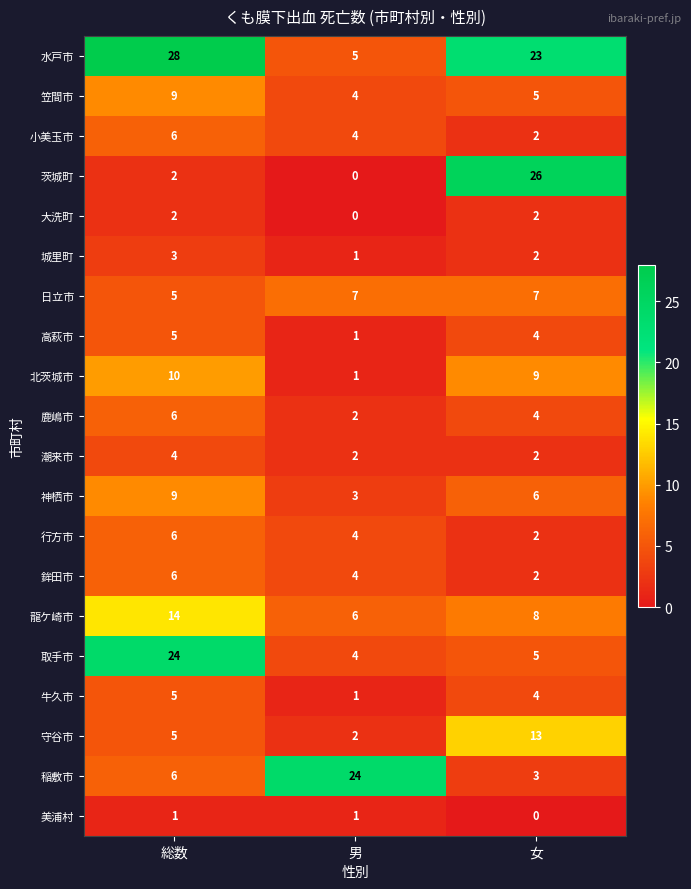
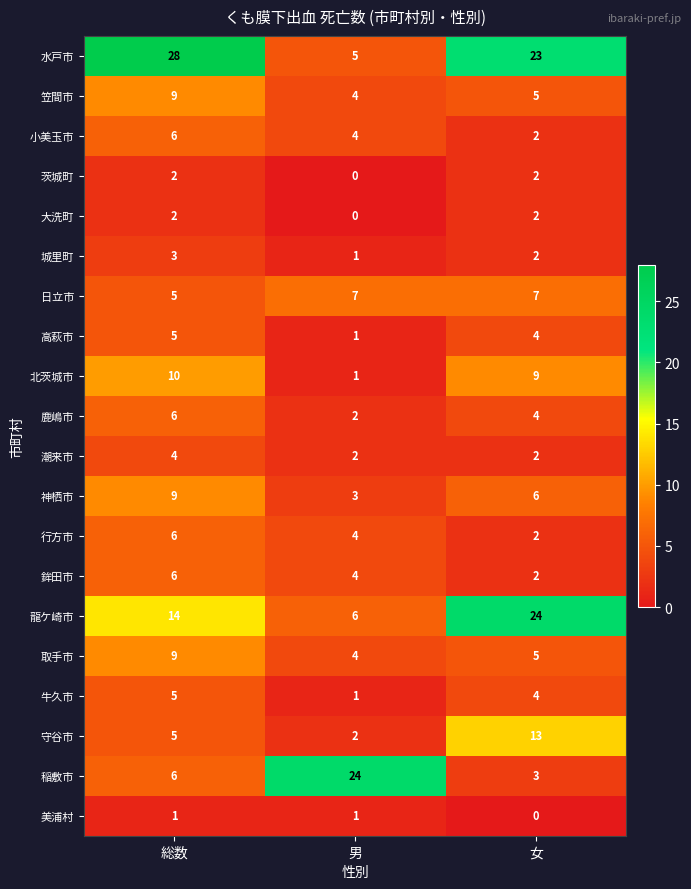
  {
    "水戸市": {
      "総数": 28,
      "男": 5,
      "女": 23
    },
    "笠間市": {
      "総数": 9,
      "男": 4,
      "女": 5
    },
    "小美玉市": {
      "総数": 6,
      "男": 4,
      "女": 2
    },
    "茨城町": {
      "総数": 2,
      "男": 0,
-     "女": 26
+     "女": 2
    },
    "大洗町": {
      "総数": 2,
      "男": 0,
      "女": 2
    },
    "城里町": {
      "総数": 3,
      "男": 1,
      "女": 2
    },
    "日立市": {
      "総数": 5,
      "男": 7,
      "女": 7
    },
    "高萩市": {
      "総数": 5,
      "男": 1,
      "女": 4
    },
    "北茨城市": {
      "総数": 10,
      "男": 1,
      "女": 9
    },
    "鹿嶋市": {
      "総数": 6,
      "男": 2,
      "女": 4
    },
    "潮来市": {
      "総数": 4,
      "男": 2,
      "女": 2
    },
    "神栖市": {
      "総数": 9,
      "男": 3,
      "女": 6
    },
    "行方市": {
      "総数": 6,
      "男": 4,
      "女": 2
    },
    "鉾田市": {
      "総数": 6,
      "男": 4,
      "女": 2
    },
    "龍ケ崎市": {
      "総数": 14,
      "男": 6,
-     "女": 8
+     "女": 24
    },
    "取手市": {
-     "総数": 24,
+     "総数": 9,
      "男": 4,
      "女": 5
    },
    "牛久市": {
      "総数": 5,
      "男": 1,
      "女": 4
    },
    "守谷市": {
      "総数": 5,
      "男": 2,
      "女": 13
    },
    "稲敷市": {
      "総数": 6,
      "男": 24,
      "女": 3
    },
    "美浦村": {
      "総数": 1,
      "男": 1,
      "女": 0
    }
  }
